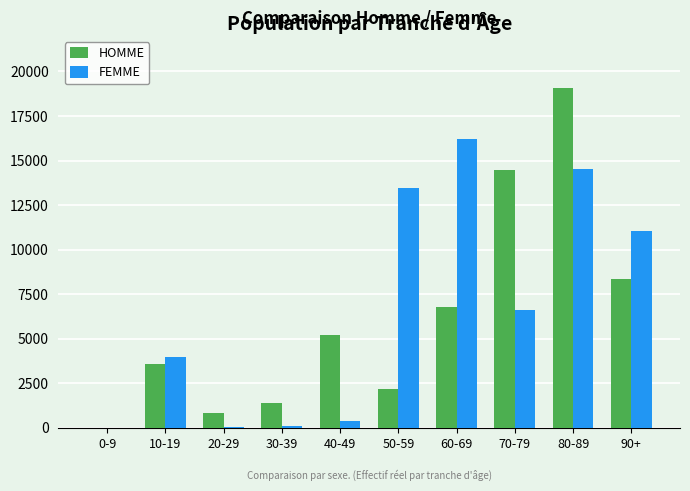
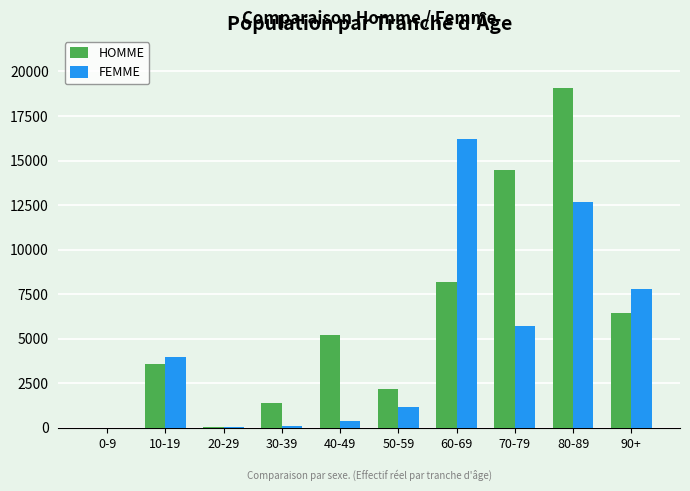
  {
    "HOMME": {
      "10-19": 3600,
-     "20-29": 800,
+     "20-29": 0,
      "30-39": 1400,
      "40-49": 5200,
      "50-59": 2200,
-     "60-69": 6800,
+     "60-69": 8200,
      "70-79": 14500,
      "80-89": 19100,
-     "90+": 8400
+     "90+": 6500
    },
    "FEMME": {
      "10-19": 4000,
      "40-49": 400,
-     "50-59": 13500,
+     "50-59": 1200,
      "60-69": 16200,
-     "70-79": 6600,
-     "80-89": 14500,
-     "90+": 11100
+     "70-79": 5700,
+     "80-89": 12700,
+     "90+": 7800
    }
  }
